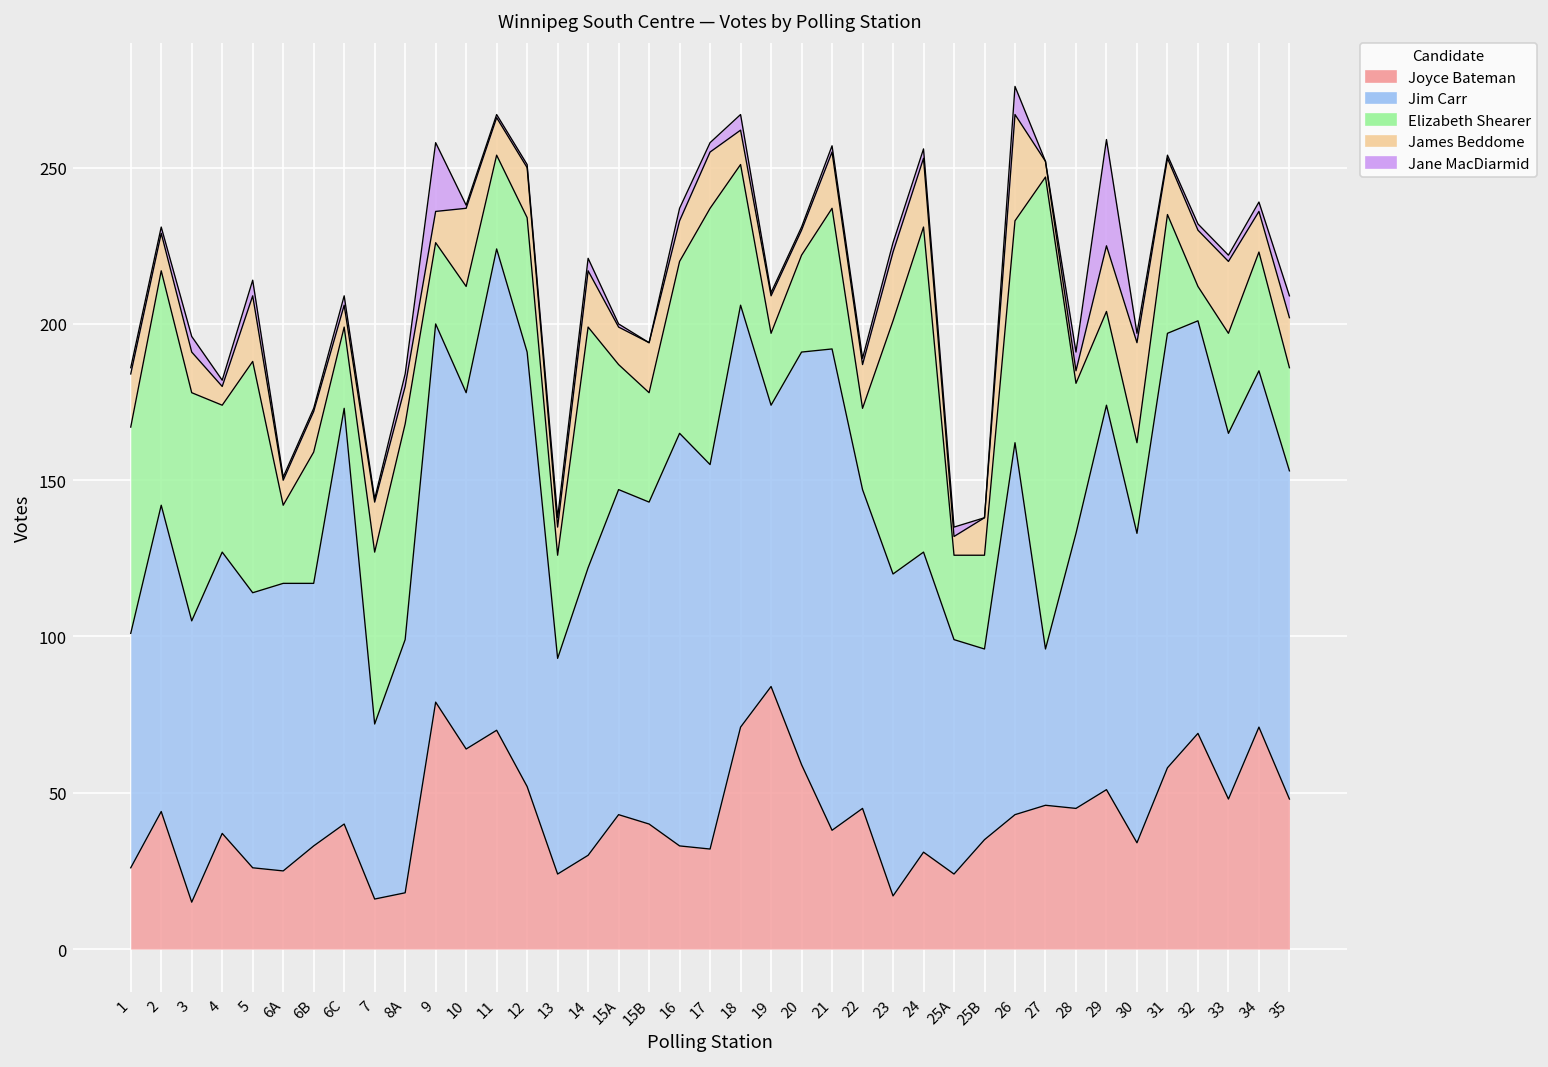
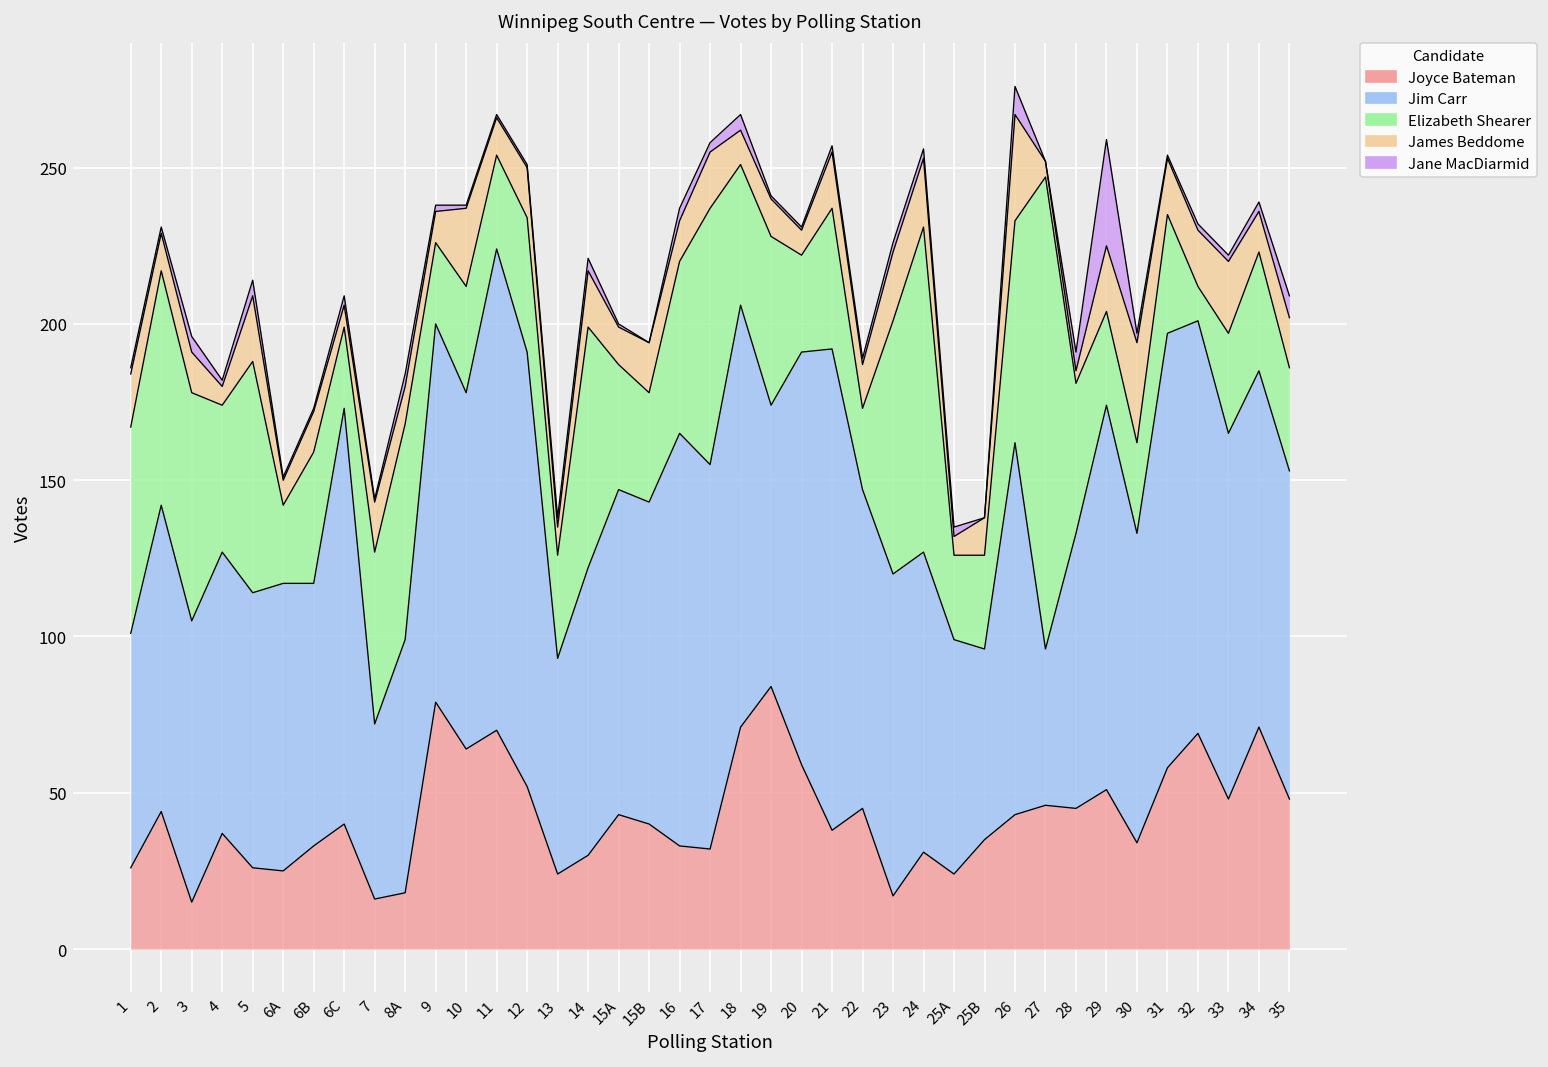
  {
    "Jim Carr": {
      "1": 75,
      "2": 98,
      "3": 90,
      "4": 90,
      "5": 88,
      "6A": 92,
      "6B": 84,
      "6C": 133,
      "7": 56,
      "8A": 81,
      "9": 121,
      "10": 114,
      "11": 154,
      "12": 139,
      "13": 69,
      "14": 92,
      "15A": 104,
      "15B": 103,
      "16": 132,
      "17": 123,
      "18": 135,
      "19": 90,
      "20": 132,
      "21": 154,
      "22": 102,
      "23": 103,
      "24": 96,
      "25A": 75,
      "25B": 61,
      "26": 119,
      "27": 50,
      "28": 88,
      "29": 123,
      "30": 99,
      "31": 139,
      "32": 132,
      "33": 117,
      "34": 114,
      "35": 105
    },
    "Elizabeth Shearer": {
      "1": 66,
      "2": 75,
      "3": 73,
      "4": 47,
      "5": 74,
      "6A": 25,
      "6B": 42,
      "6C": 26,
      "7": 55,
      "8A": 69,
      "9": 26,
      "10": 34,
      "11": 30,
      "12": 43,
      "13": 33,
      "14": 77,
      "15A": 40,
      "15B": 35,
      "16": 55,
      "17": 82,
      "18": 45,
-     "19": 23,
+     "19": 54,
      "20": 31,
      "21": 45,
      "22": 26,
      "23": 81,
      "24": 104,
      "25A": 27,
      "25B": 30,
      "26": 71,
      "27": 151,
      "28": 48,
      "29": 30,
      "30": 29,
      "31": 38,
      "32": 11,
      "33": 32,
      "34": 38,
      "35": 33
    },
    "Jane MacDiarmid": {
      "1": 2,
      "2": 2,
      "3": 5,
      "4": 2,
      "5": 5,
      "6A": 1,
      "6B": 1,
      "6C": 3,
      "7": 1,
      "8A": 4,
-     "9": 22,
+     "9": 2,
      "10": 1,
      "11": 1,
      "12": 1,
      "13": 3,
      "14": 4,
      "15A": 1,
      "16": 4,
      "17": 3,
      "18": 5,
      "19": 1,
      "20": 1,
      "21": 2,
      "22": 2,
      "23": 3,
      "24": 3,
      "25A": 3,
      "26": 9,
      "28": 6,
      "29": 34,
      "30": 3,
      "31": 1,
      "32": 2,
      "33": 2,
      "34": 3,
      "35": 7
    }
  }
